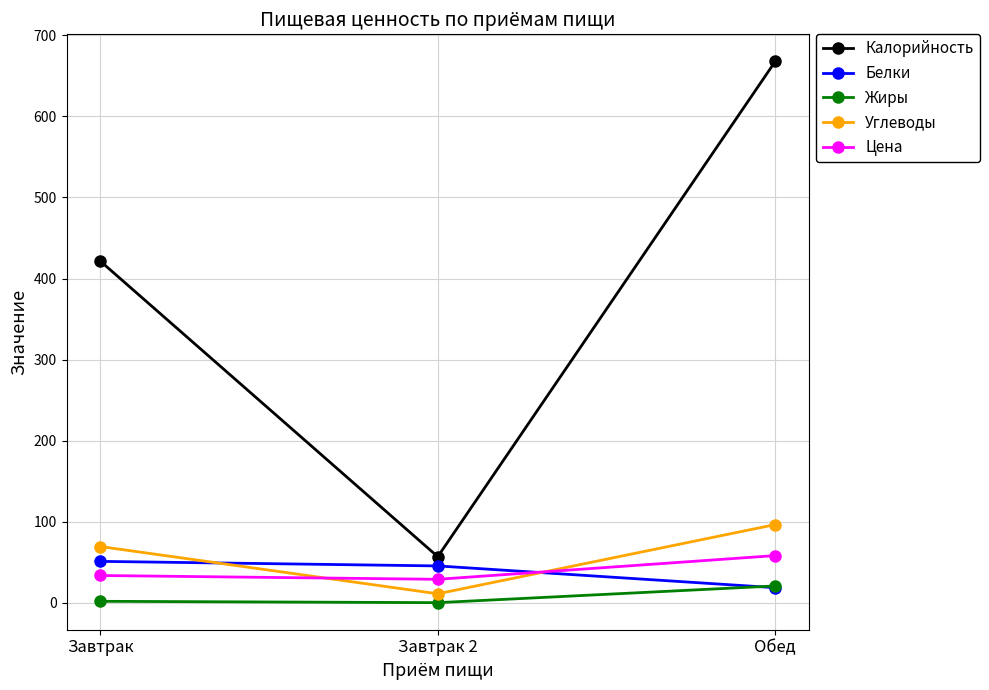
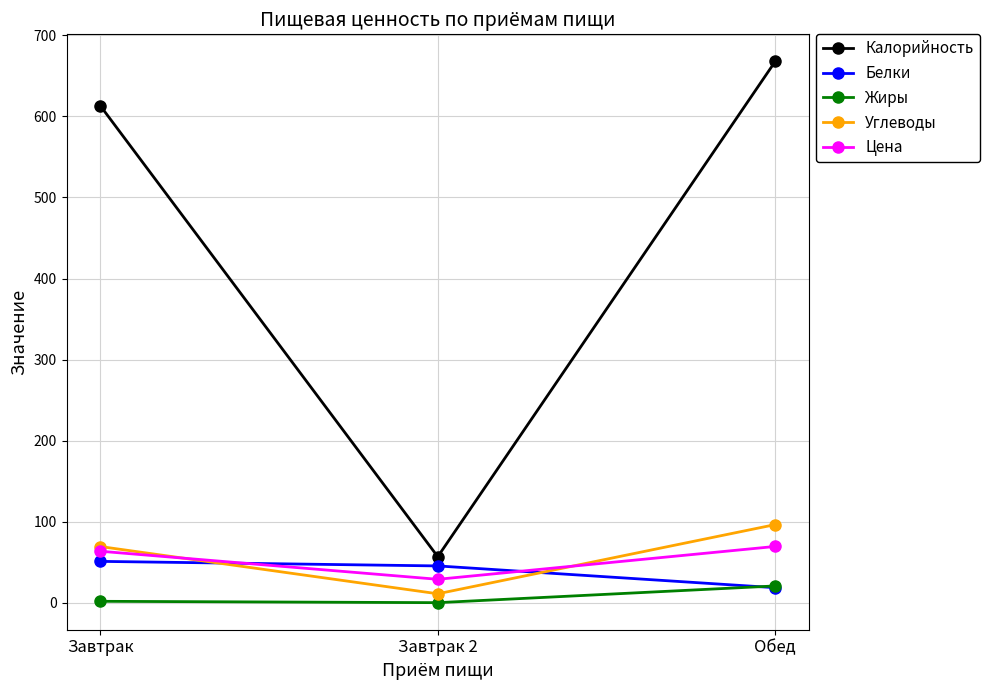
  {
    "Калорийность": {
-     "Завтрак": 420,
+     "Завтрак": 610,
      "Завтрак 2": 60,
      "Обед": 670
    },
    "Белки": {
      "Завтрак": 50,
      "Завтрак 2": 50
    },
    "Жиры": {
      "Завтрак": 0,
      "Завтрак 2": 0
    },
    "Углеводы": {
      "Завтрак": 70,
      "Завтрак 2": 10,
      "Обед": 100
    },
    "Цена": {
-     "Завтрак": 30,
+     "Завтрак": 60,
      "Завтрак 2": 30,
-     "Обед": 60
+     "Обед": 70
    }
  }
